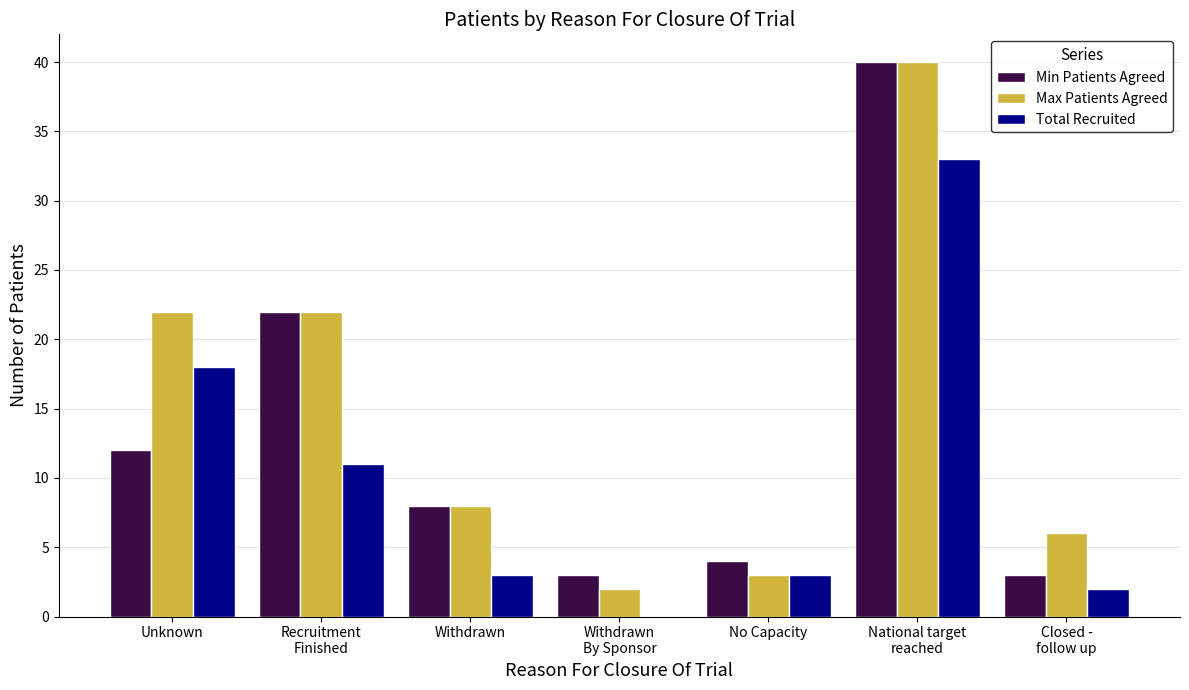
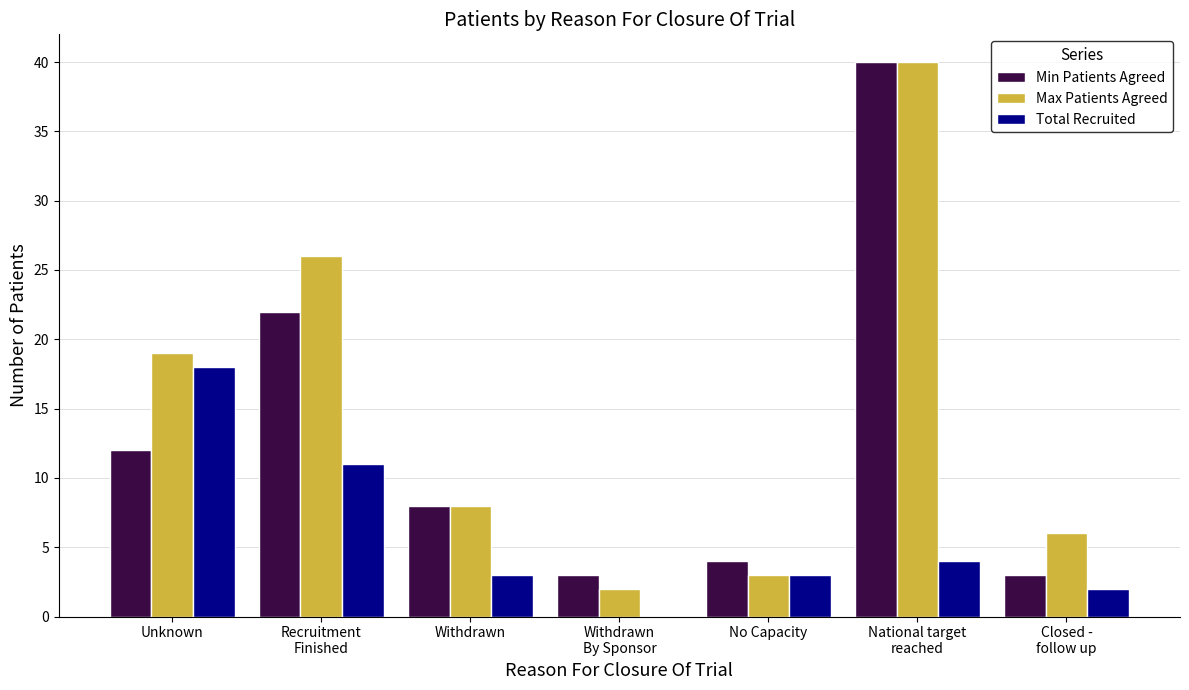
  {
    "Min Patients Agreed": {
      "Unknown": 12,
      "Recruitment Finished": 22,
      "Withdrawn": 8,
      "Withdrawn By Sponsor": 3,
      "No Capacity": 4,
      "National target reached": 40,
      "Closed - follow up": 3
    },
    "Max Patients Agreed": {
-     "Unknown": 22,
-     "Recruitment Finished": 22,
+     "Unknown": 19,
+     "Recruitment Finished": 26,
      "Withdrawn": 8,
      "Withdrawn By Sponsor": 2,
      "No Capacity": 3,
      "National target reached": 40,
      "Closed - follow up": 6
    },
    "Total Recruited": {
      "Unknown": 18,
      "Recruitment Finished": 11,
      "Withdrawn": 3,
      "Withdrawn By Sponsor": 0,
      "No Capacity": 3,
-     "National target reached": 33,
+     "National target reached": 4,
      "Closed - follow up": 2
    }
  }
